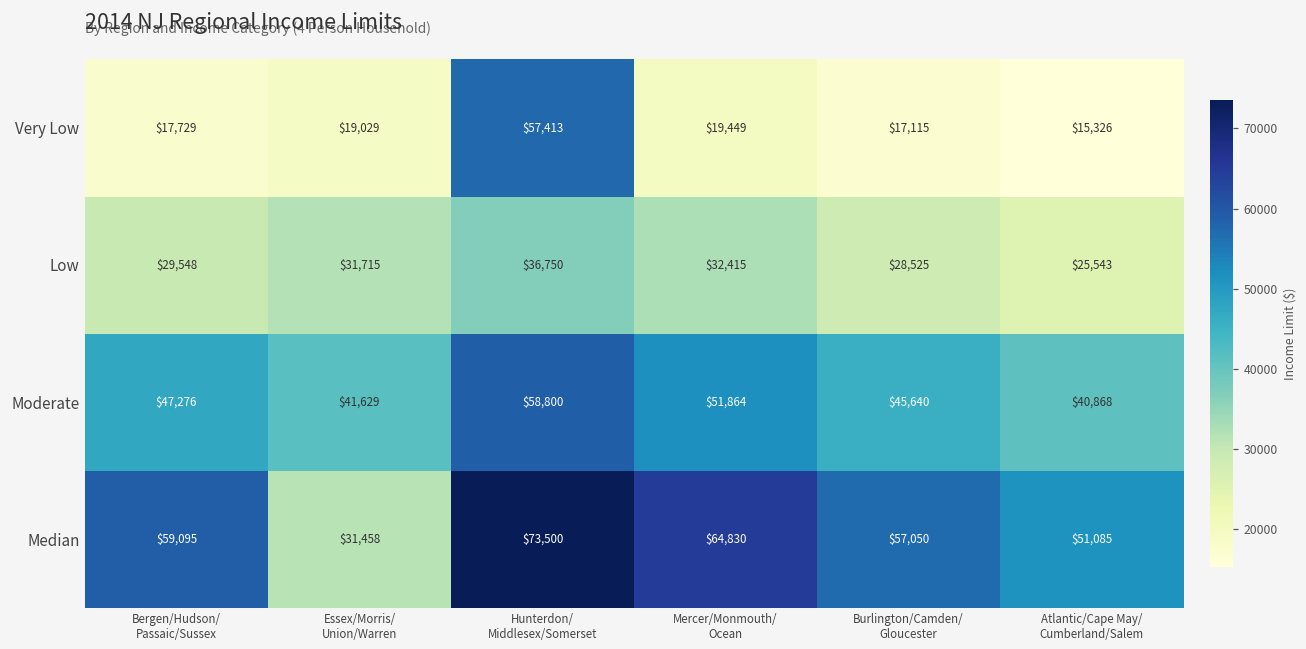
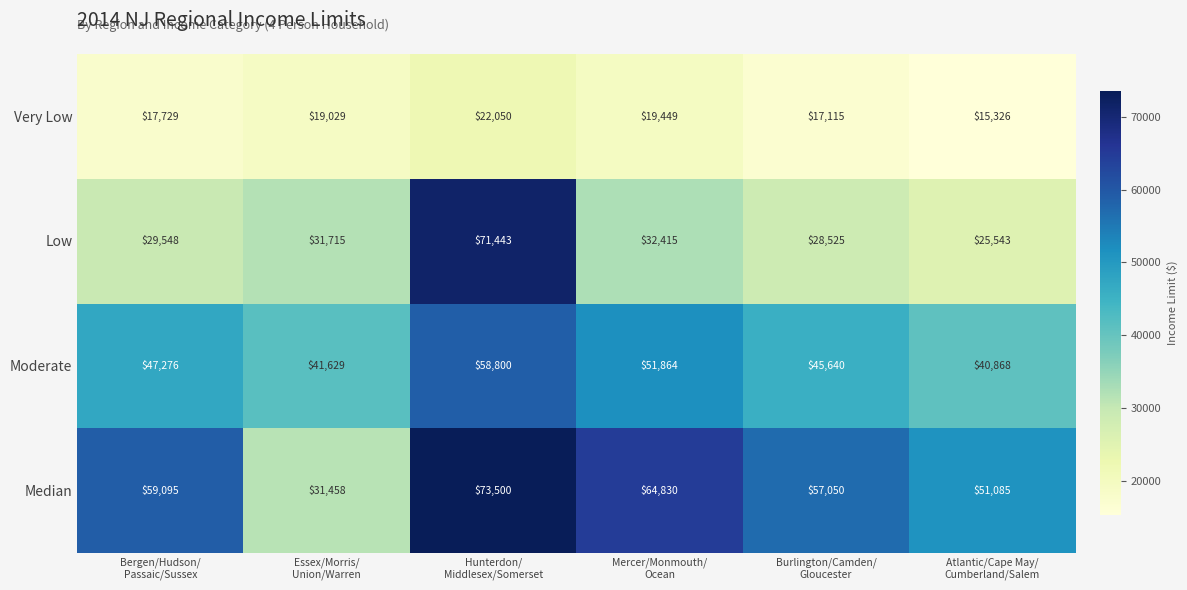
  {
    "Very Low": {
      "Bergen/Hudson/ Passaic/Sussex": "$17,729",
      "Essex/Morris/ Union/Warren": "$19,029",
-     "Hunterdon/ Middlesex/Somerset": "$57,413",
+     "Hunterdon/ Middlesex/Somerset": "$22,050",
      "Mercer/Monmouth/ Ocean": "$19,449",
      "Burlington/Camden/ Gloucester": "$17,115",
      "Atlantic/Cape May/ Cumberland/Salem": "$15,326"
    },
    "Low": {
      "Bergen/Hudson/ Passaic/Sussex": "$29,548",
      "Essex/Morris/ Union/Warren": "$31,715",
-     "Hunterdon/ Middlesex/Somerset": "$36,750",
+     "Hunterdon/ Middlesex/Somerset": "$71,443",
      "Mercer/Monmouth/ Ocean": "$32,415",
      "Burlington/Camden/ Gloucester": "$28,525",
      "Atlantic/Cape May/ Cumberland/Salem": "$25,543"
    },
    "Moderate": {
      "Bergen/Hudson/ Passaic/Sussex": "$47,276",
      "Essex/Morris/ Union/Warren": "$41,629",
      "Hunterdon/ Middlesex/Somerset": "$58,800",
      "Mercer/Monmouth/ Ocean": "$51,864",
      "Burlington/Camden/ Gloucester": "$45,640",
      "Atlantic/Cape May/ Cumberland/Salem": "$40,868"
    },
    "Median": {
      "Bergen/Hudson/ Passaic/Sussex": "$59,095",
      "Essex/Morris/ Union/Warren": "$31,458",
      "Hunterdon/ Middlesex/Somerset": "$73,500",
      "Mercer/Monmouth/ Ocean": "$64,830",
      "Burlington/Camden/ Gloucester": "$57,050",
      "Atlantic/Cape May/ Cumberland/Salem": "$51,085"
    }
  }
